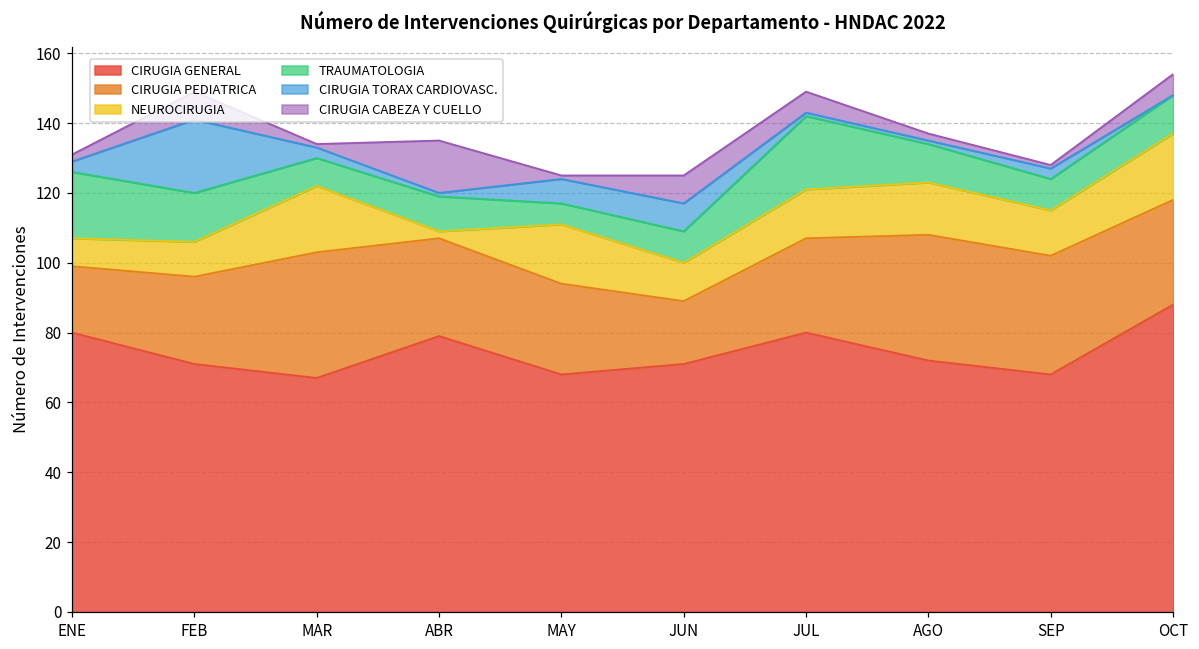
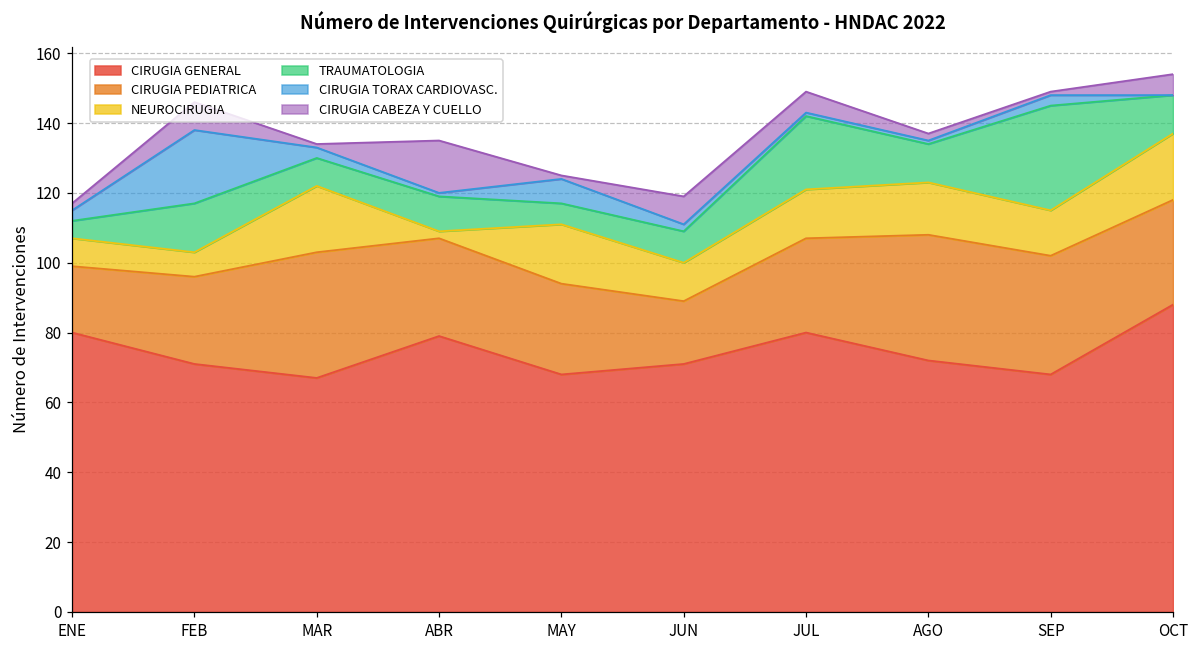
  {
    "NEUROCIRUGIA": {
      "ENE": 8,
-     "FEB": 10,
+     "FEB": 7,
      "MAR": 19,
      "ABR": 2,
      "MAY": 17,
      "JUN": 11,
      "JUL": 14,
      "AGO": 15,
      "SEP": 13,
      "OCT": 19
    },
    "TRAUMATOLOGIA": {
-     "ENE": 19,
+     "ENE": 5,
      "FEB": 14,
      "MAR": 8,
      "ABR": 10,
      "MAY": 6,
      "JUN": 9,
      "JUL": 21,
      "AGO": 11,
-     "SEP": 9
+     "SEP": 30
    },
    "CIRUGIA TORAX CARDIOVASC.": {
      "ENE": 3,
      "MAR": 3,
      "ABR": 1,
      "MAY": 7,
-     "JUN": 8,
+     "JUN": 2,
      "JUL": 1,
      "AGO": 1,
      "SEP": 3
    },
    "CIRUGIA CABEZA Y CUELLO": {
      "ENE": 2,
      "MAR": 1,
      "ABR": 15,
      "MAY": 1,
      "JUN": 8,
      "JUL": 6,
      "AGO": 2,
      "SEP": 1,
      "OCT": 6
    }
  }
